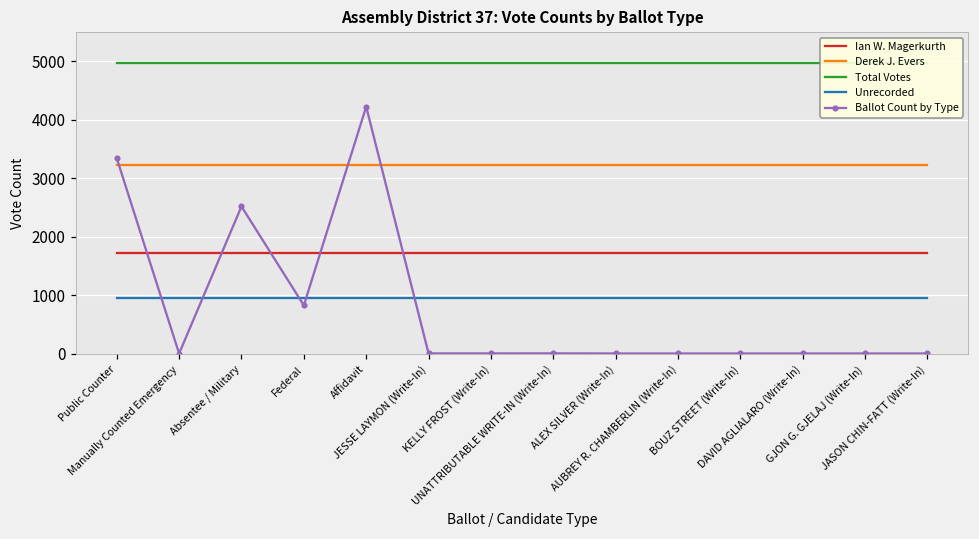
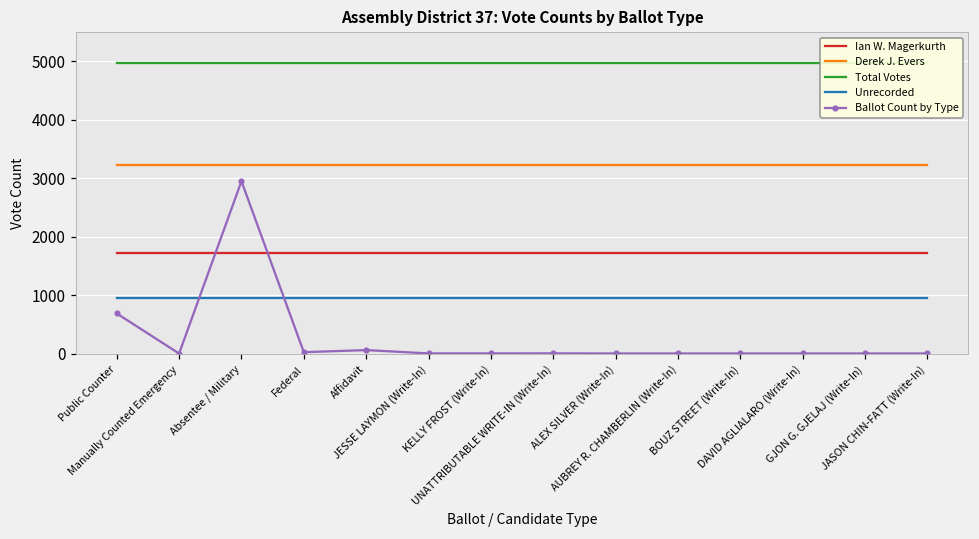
  {
    "Ian W. Magerkurth": {
      "Public Counter": 1700,
      "Manually Counted Emergency": 1700,
      "Absentee / Military": 1700,
      "Federal": 1700,
      "Affidavit": 1700,
      "JESSE LAYMON (Write-In)": 1700,
      "KELLY FROST (Write-In)": 1700,
      "UNATTRIBUTABLE WRITE-IN (Write-In)": 1700,
      "ALEX SILVER (Write-In)": 1700,
      "AUBREY R. CHAMBERLIN (Write-In)": 1700,
      "BOUZ STREET (Write-In)": 1700,
      "DAVID AGLIALARO (Write-In)": 1700,
      "GJON G. GJELAJ (Write-In)": 1700,
      "JASON CHIN-FATT (Write-In)": 1700
    },
    "Derek J. Evers": {
      "Public Counter": 3200,
      "Manually Counted Emergency": 3200,
      "Absentee / Military": 3200,
      "Federal": 3200,
      "Affidavit": 3200,
      "JESSE LAYMON (Write-In)": 3200,
      "KELLY FROST (Write-In)": 3200,
      "UNATTRIBUTABLE WRITE-IN (Write-In)": 3200,
      "ALEX SILVER (Write-In)": 3200,
      "AUBREY R. CHAMBERLIN (Write-In)": 3200,
      "BOUZ STREET (Write-In)": 3200,
      "DAVID AGLIALARO (Write-In)": 3200,
      "GJON G. GJELAJ (Write-In)": 3200,
      "JASON CHIN-FATT (Write-In)": 3200
    },
    "Total Votes": {
      "Public Counter": 5000,
      "Manually Counted Emergency": 5000,
      "Absentee / Military": 5000,
      "Federal": 5000,
      "Affidavit": 5000,
      "JESSE LAYMON (Write-In)": 5000,
      "KELLY FROST (Write-In)": 5000,
      "UNATTRIBUTABLE WRITE-IN (Write-In)": 5000,
      "ALEX SILVER (Write-In)": 5000,
      "AUBREY R. CHAMBERLIN (Write-In)": 5000,
      "BOUZ STREET (Write-In)": 5000,
      "DAVID AGLIALARO (Write-In)": 5000
    },
    "Unrecorded": {
      "Public Counter": 1000,
      "Manually Counted Emergency": 1000,
      "Absentee / Military": 1000,
      "Federal": 1000,
      "Affidavit": 1000,
      "JESSE LAYMON (Write-In)": 1000,
      "KELLY FROST (Write-In)": 1000,
      "UNATTRIBUTABLE WRITE-IN (Write-In)": 1000,
      "ALEX SILVER (Write-In)": 1000,
      "AUBREY R. CHAMBERLIN (Write-In)": 1000,
      "BOUZ STREET (Write-In)": 1000,
      "DAVID AGLIALARO (Write-In)": 1000,
      "GJON G. GJELAJ (Write-In)": 1000,
      "JASON CHIN-FATT (Write-In)": 1000
    },
    "Ballot Count by Type": {
-     "Public Counter": 3300,
+     "Public Counter": 700,
      "Manually Counted Emergency": 0,
-     "Absentee / Military": 2500,
-     "Federal": 800,
-     "Affidavit": 4200,
+     "Absentee / Military": 3000,
+     "Federal": 0,
+     "Affidavit": 100,
      "JESSE LAYMON (Write-In)": 0,
      "KELLY FROST (Write-In)": 0,
      "UNATTRIBUTABLE WRITE-IN (Write-In)": 0,
      "ALEX SILVER (Write-In)": 0,
      "AUBREY R. CHAMBERLIN (Write-In)": 0,
      "BOUZ STREET (Write-In)": 0,
      "DAVID AGLIALARO (Write-In)": 0,
      "GJON G. GJELAJ (Write-In)": 0,
      "JASON CHIN-FATT (Write-In)": 0
    }
  }
